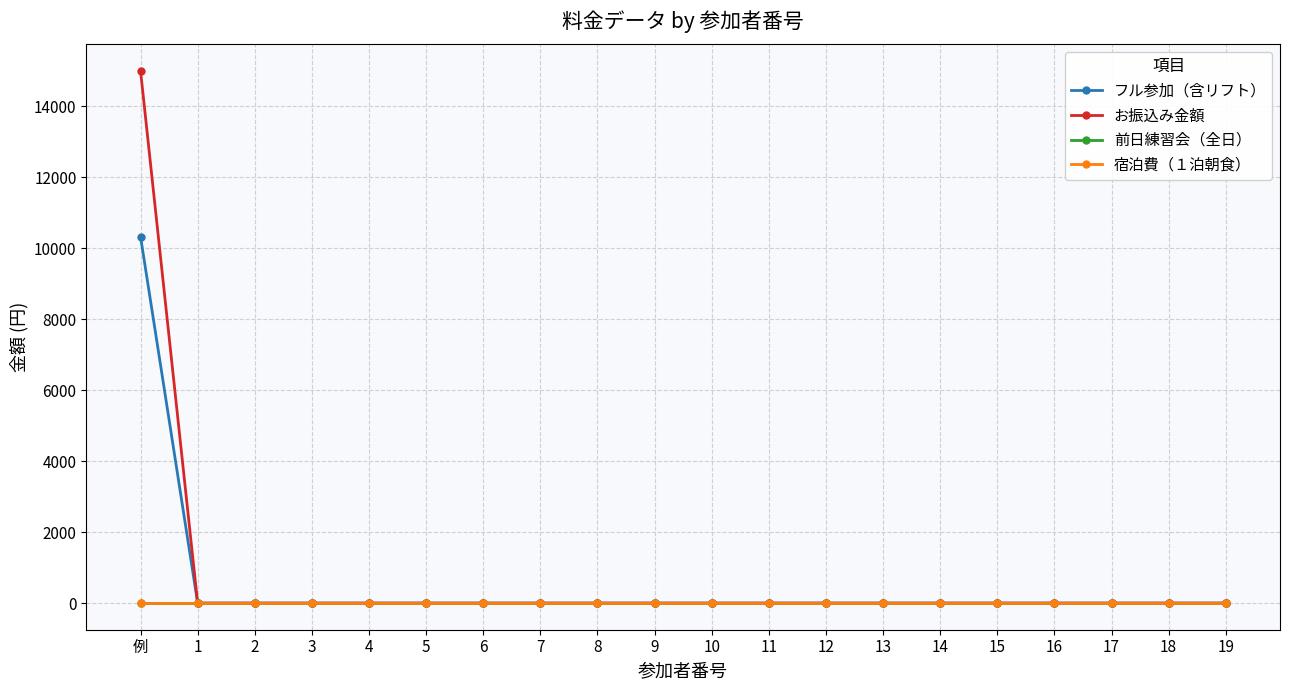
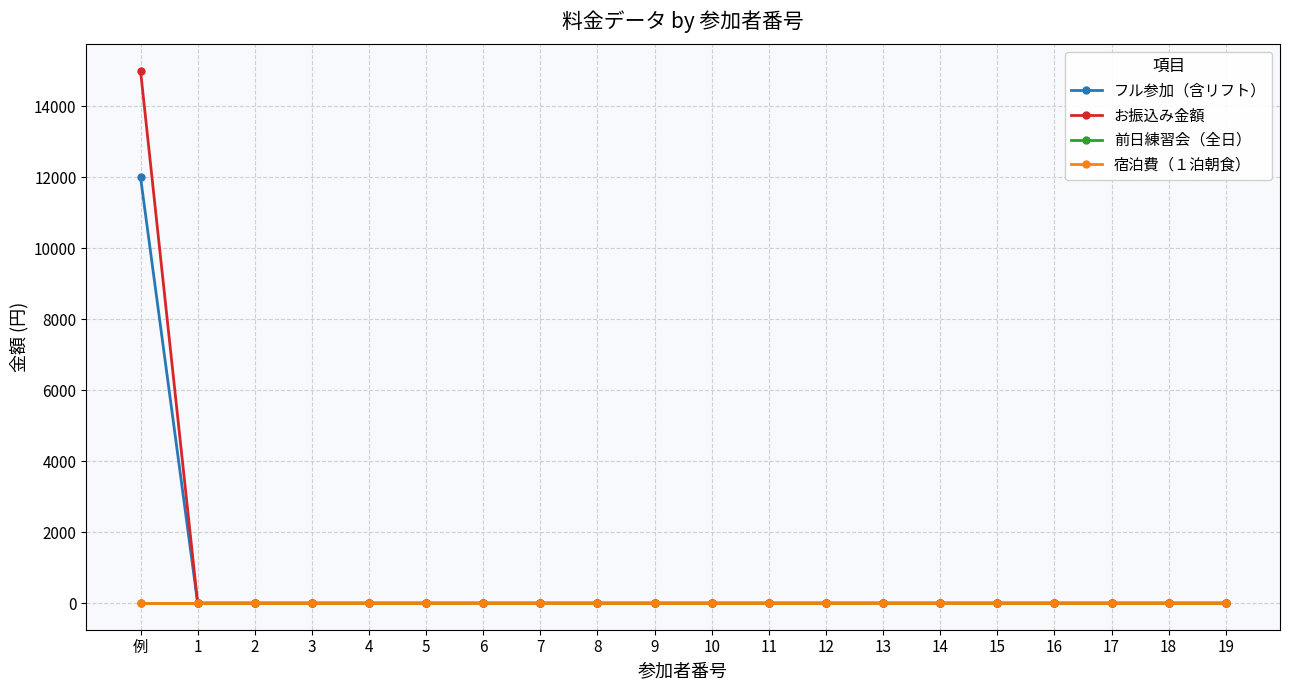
  {
    "フル参加（含リフト）": {
-     "例": 10300
+     "例": 12000
    },
    "お振込み金額": {
      "例": 15000
    },
    "宿泊費（１泊朝食）": {
      "例": 0
    }
  }
